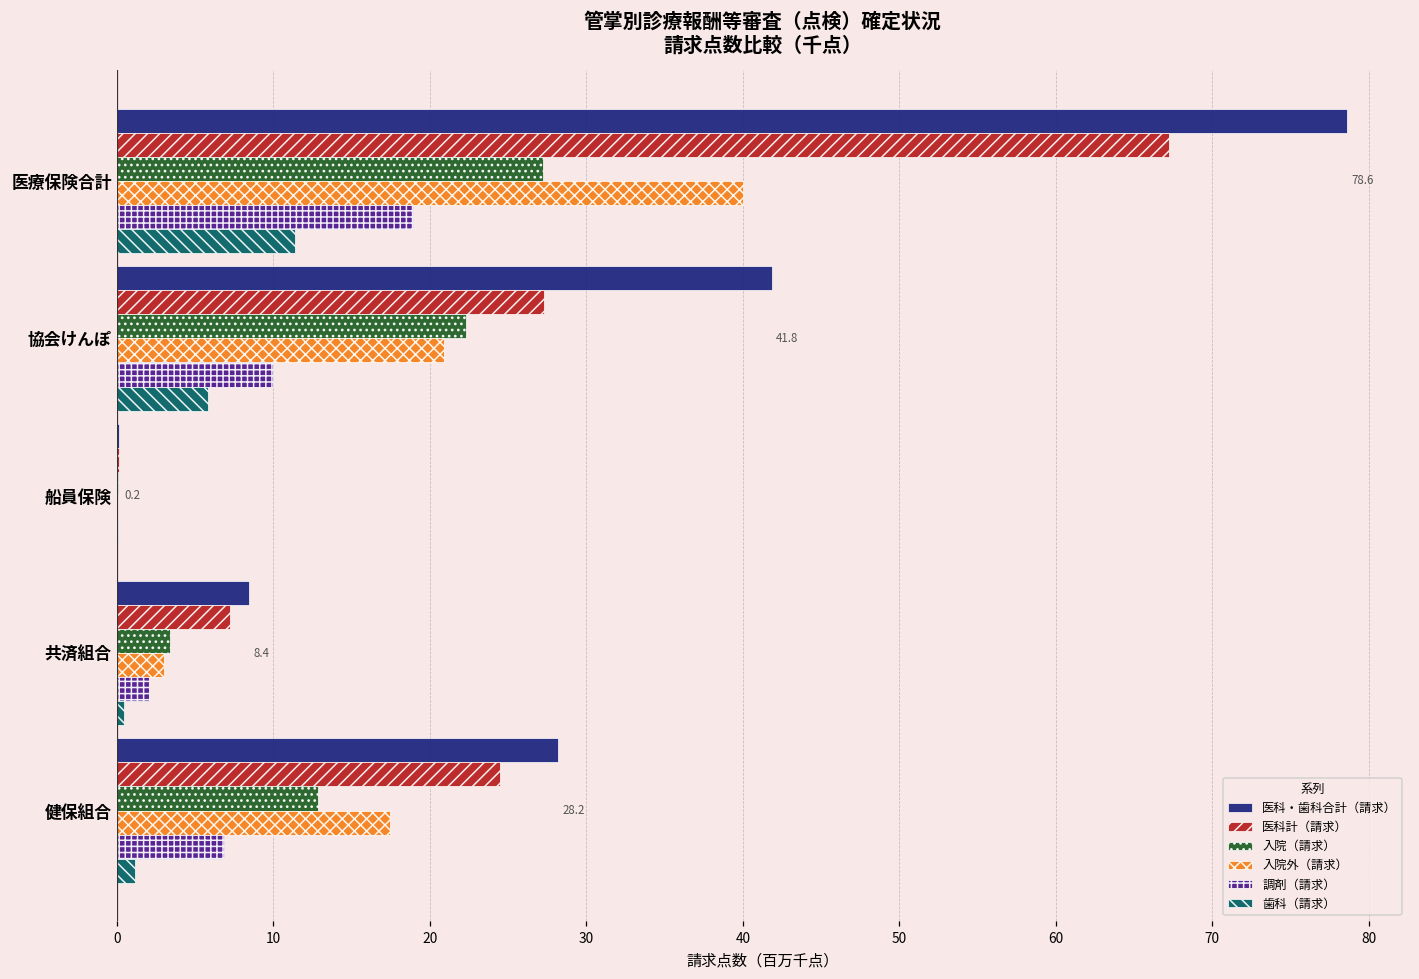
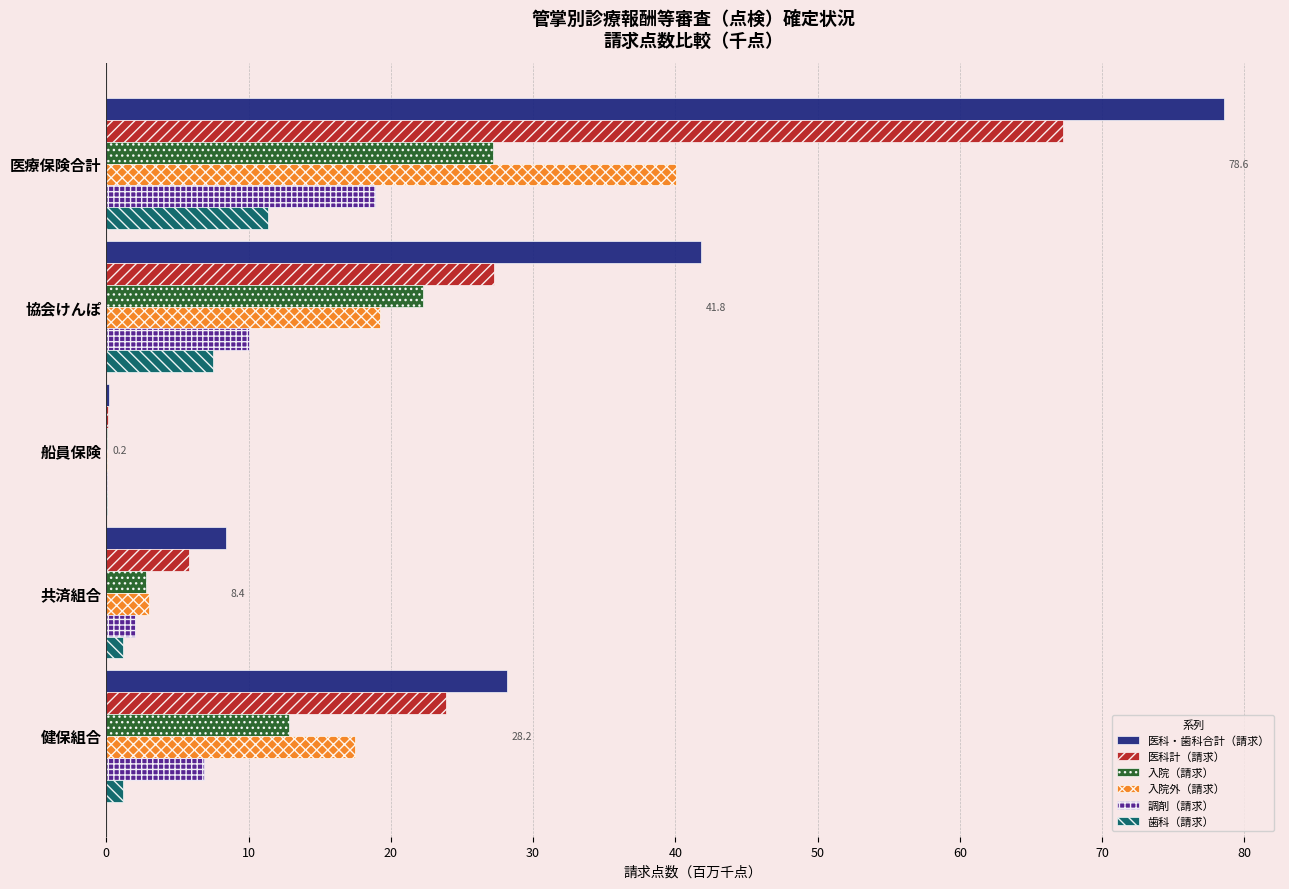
  {
    "医科計（請求）": {
      "医療保険合計": 67.2,
      "協会けんぽ": 27.3,
-     "共済組合": 7.2,
-     "健保組合": 24.4
+     "共済組合": 5.8,
+     "健保組合": 23.9
    },
    "入院（請求）": {
      "医療保険合計": 27.2,
      "協会けんぽ": 22.3,
-     "共済組合": 3.4,
+     "共済組合": 2.8,
      "健保組合": 12.9
    },
    "入院外（請求）": {
      "医療保険合計": 40.0,
-     "協会けんぽ": 20.9,
+     "協会けんぽ": 19.3,
      "共済組合": 3.0,
      "健保組合": 17.5
    },
    "歯科（請求）": {
      "医療保険合計": 11.4,
-     "協会けんぽ": 5.8,
-     "共済組合": 0.4,
+     "協会けんぽ": 7.5,
+     "共済組合": 1.2,
      "健保組合": 1.1
    }
  }
